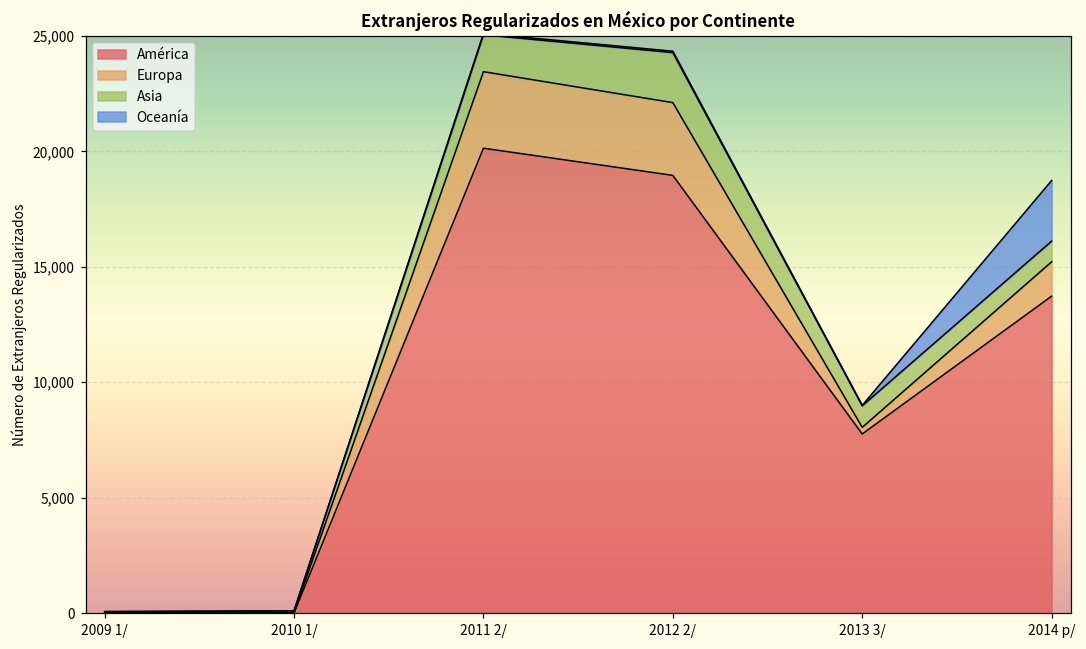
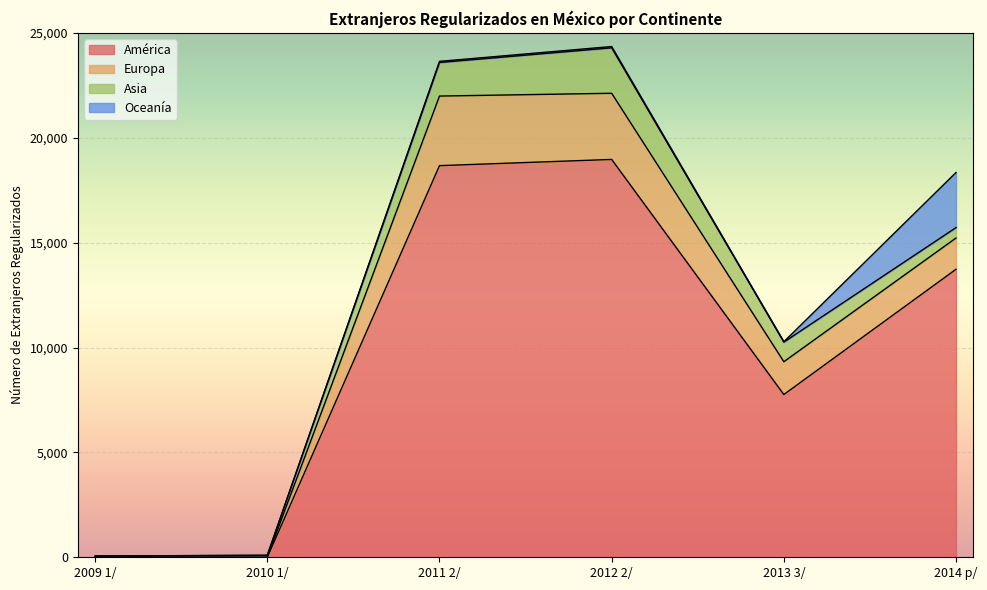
  {
    "América": {
-     "2011 2/": "20,100",
+     "2011 2/": "18,700",
      "2012 2/": "19,000",
      "2013 3/": "7,800",
      "2014 p/": "13,700"
    },
    "Europa": {
      "2011 2/": "3,300",
      "2012 2/": "3,200",
-     "2013 3/": "300",
+     "2013 3/": "1,600",
      "2014 p/": "1,500"
    },
    "Asia": {
-     "2014 p/": "900"
+     "2014 p/": "500"
    },
    "Oceanía": {
      "2014 p/": "2,600"
    }
  }
